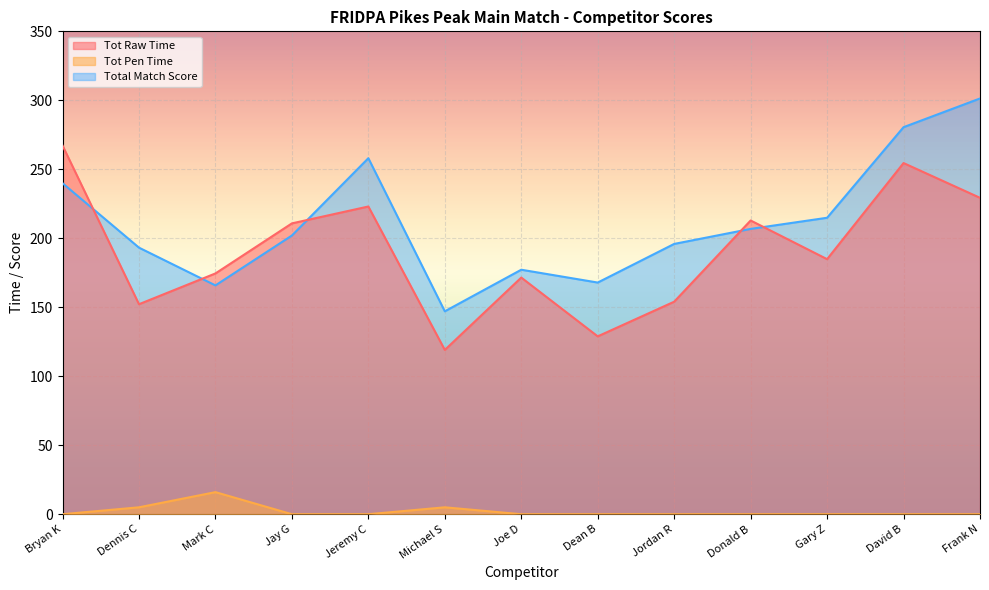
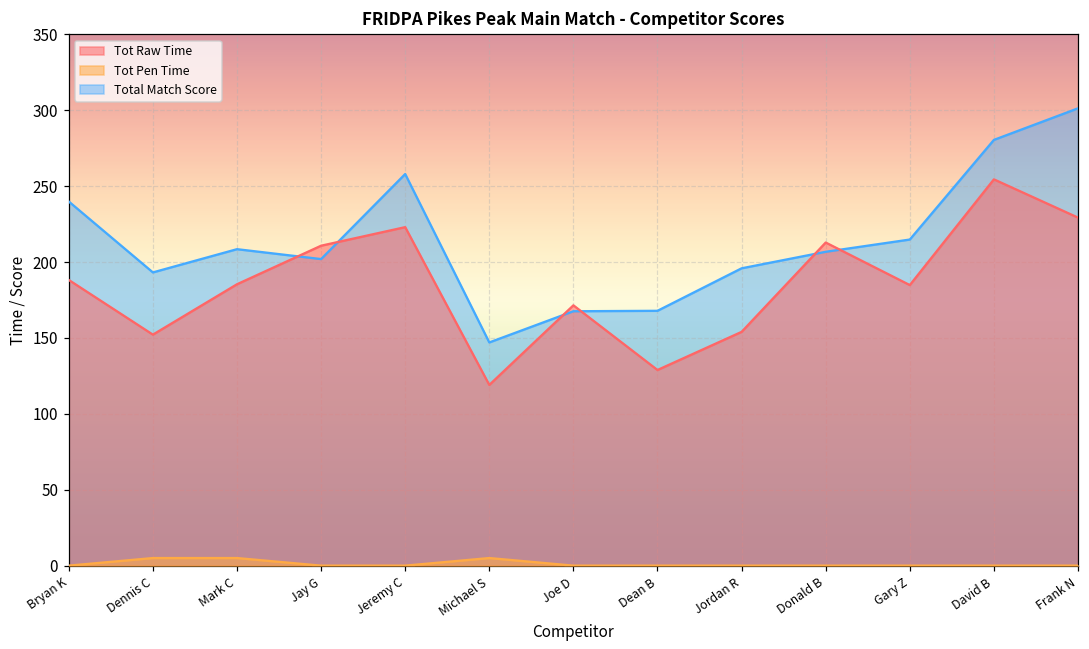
  {
    "Tot Raw Time": {
-     "Bryan K": 267,
+     "Bryan K": 188,
      "Dennis C": 152,
-     "Mark C": 175,
+     "Mark C": 185,
      "Jay G": 211,
      "Jeremy C": 223,
      "Michael S": 119,
      "Joe D": 172,
      "Dean B": 129,
      "Jordan R": 154,
      "Donald B": 213,
      "Gary Z": 185,
      "David B": 255,
      "Frank N": 229
    },
    "Tot Pen Time": {
      "Bryan K": 0,
      "Dennis C": 5,
-     "Mark C": 16,
+     "Mark C": 5,
      "Jay G": 0,
      "Jeremy C": 0,
      "Michael S": 5,
      "Joe D": 0,
      "Dean B": 0,
      "Jordan R": 0,
      "Donald B": 0,
      "Gary Z": 0,
      "David B": 0,
      "Frank N": 0
    },
    "Total Match Score": {
      "Bryan K": 240,
      "Dennis C": 193,
-     "Mark C": 166,
+     "Mark C": 209,
      "Jay G": 202,
      "Jeremy C": 258,
      "Michael S": 147,
-     "Joe D": 177,
+     "Joe D": 168,
      "Dean B": 168,
      "Jordan R": 196,
      "Donald B": 207,
      "Gary Z": 215,
      "David B": 281,
      "Frank N": 301
    }
  }
